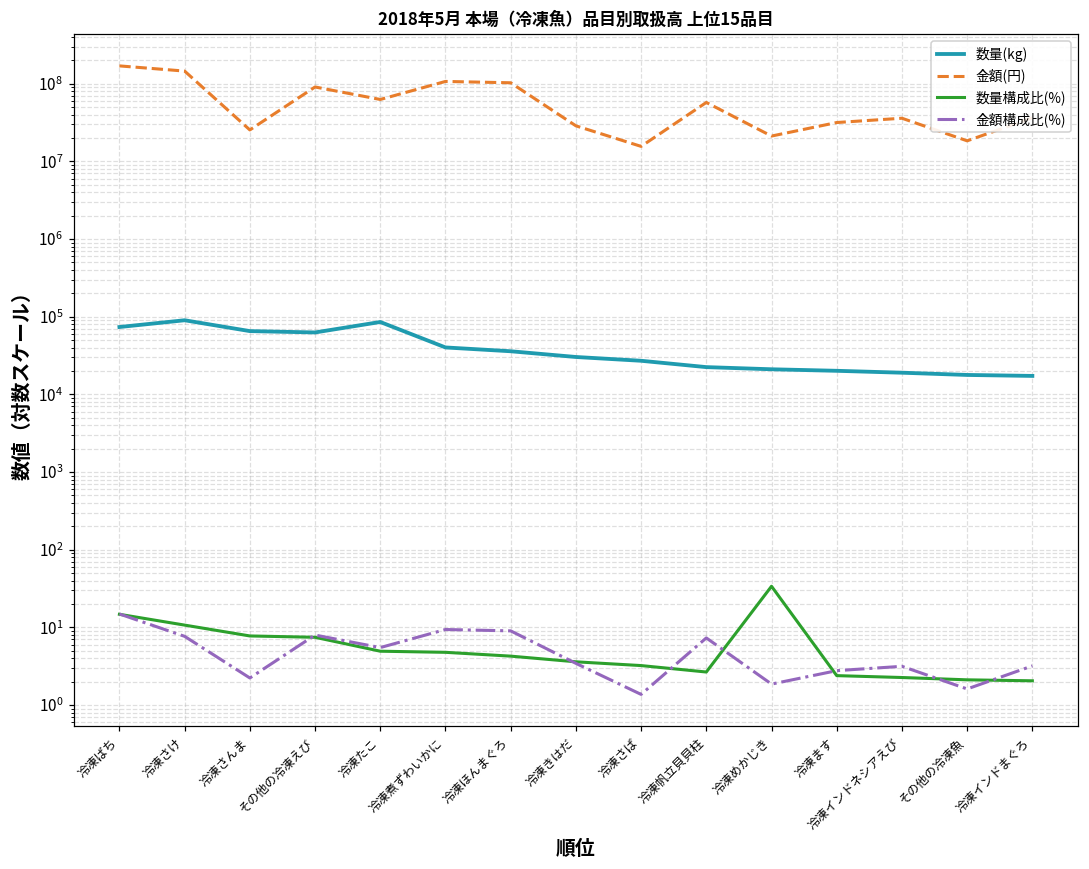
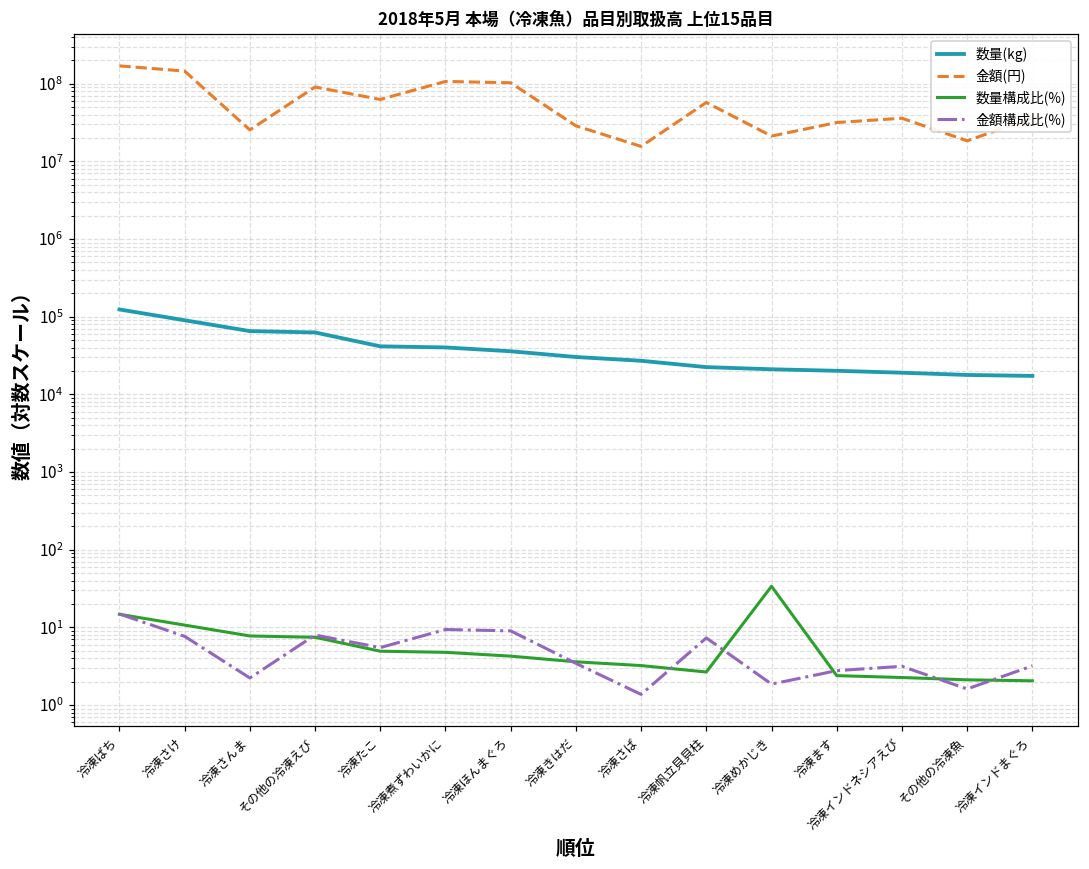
  {
    "数量(kg)": {
-     "冷凍ばち": 70000,
+     "冷凍ばち": 120000,
      "冷凍さけ": 90000,
      "冷凍さんま": 70000,
      "その他の冷凍えび": 60000,
-     "冷凍たこ": 90000,
+     "冷凍たこ": 40000,
      "冷凍煮ずわいかに": 40000,
      "冷凍ほんまぐろ": 40000,
      "冷凍きはだ": 30000,
      "冷凍さば": 27000,
      "冷凍帆立貝貝柱": 22000,
      "冷凍めかじき": 21000,
      "冷凍ます": 20000,
      "冷凍インドネシアえび": 19000,
      "その他の冷凍魚": 18000,
      "冷凍インドまぐろ": 17000
    },
    "金額(円)": {
      "冷凍ばち": 170000000,
      "冷凍さけ": 150000000,
      "冷凍さんま": 25000000,
      "その他の冷凍えび": 90000000,
      "冷凍たこ": 60000000,
      "冷凍煮ずわいかに": 110000000,
      "冷凍ほんまぐろ": 100000000,
      "冷凍きはだ": 29000000,
      "冷凍さば": 16000000,
      "冷凍帆立貝貝柱": 60000000,
      "冷凍めかじき": 21000000,
      "冷凍ます": 30000000,
      "冷凍インドネシアえび": 40000000,
      "その他の冷凍魚": 18000000
    },
    "数量構成比(%)": {
      "冷凍さけ": 11,
      "冷凍さんま": 8,
      "冷凍たこ": 5,
      "冷凍煮ずわいかに": 5,
      "冷凍ほんまぐろ": 4,
      "冷凍さば": 3,
      "冷凍帆立貝貝柱": 2.7,
      "冷凍めかじき": 30,
      "冷凍ます": 2.4,
      "冷凍インドネシアえび": 2.3,
      "その他の冷凍魚": 2,
      "冷凍インドまぐろ": 2
    },
    "金額構成比(%)": {
      "冷凍さけ": 8,
      "冷凍さんま": 2.2,
      "冷凍たこ": 5,
      "冷凍煮ずわいかに": 9,
      "冷凍ほんまぐろ": 9,
      "冷凍さば": 1.4,
      "冷凍帆立貝貝柱": 7,
      "冷凍めかじき": 2,
      "冷凍ます": 2.8,
      "冷凍インドネシアえび": 3,
      "その他の冷凍魚": 1.6,
      "冷凍インドまぐろ": 3
    }
  }
